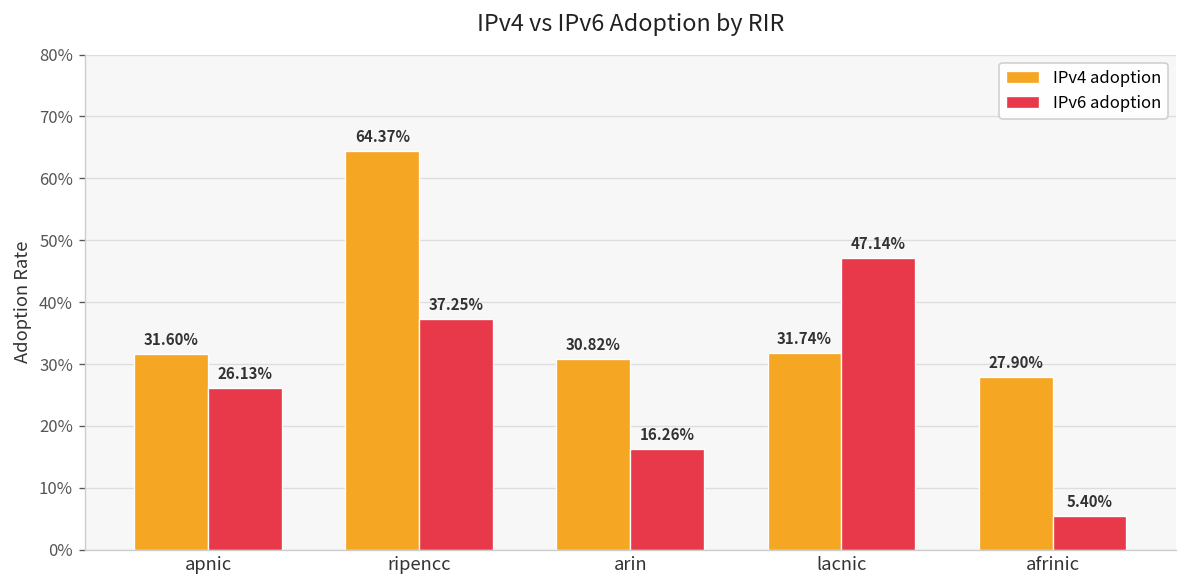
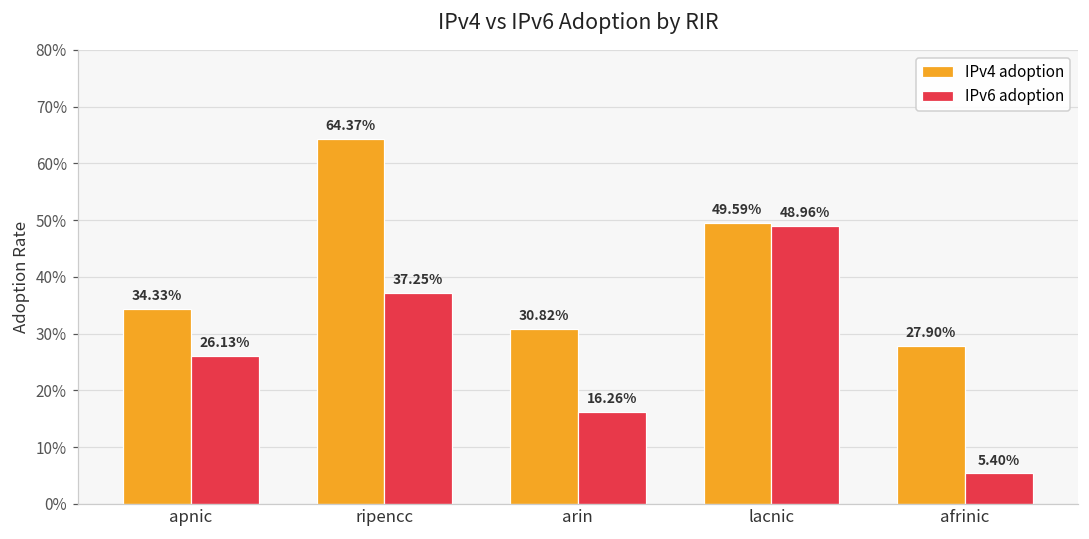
  {
    "IPv4 adoption": {
-     "apnic": "31.60%",
+     "apnic": "34.33%",
      "ripencc": "64.37%",
      "arin": "30.82%",
-     "lacnic": "31.74%",
+     "lacnic": "49.59%",
      "afrinic": "27.90%"
    },
    "IPv6 adoption": {
      "apnic": "26.13%",
      "ripencc": "37.25%",
      "arin": "16.26%",
-     "lacnic": "47.14%",
+     "lacnic": "48.96%",
      "afrinic": "5.40%"
    }
  }
